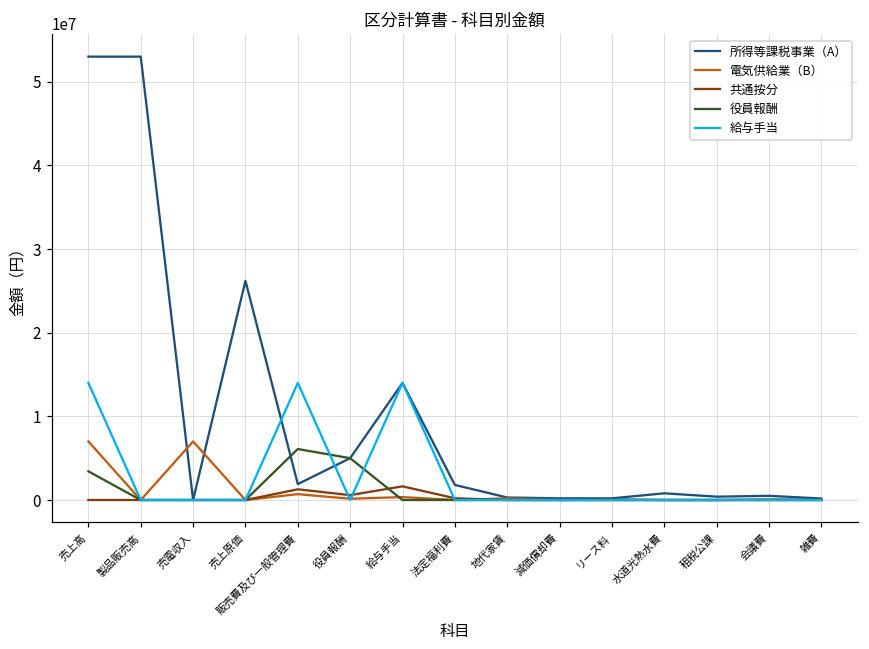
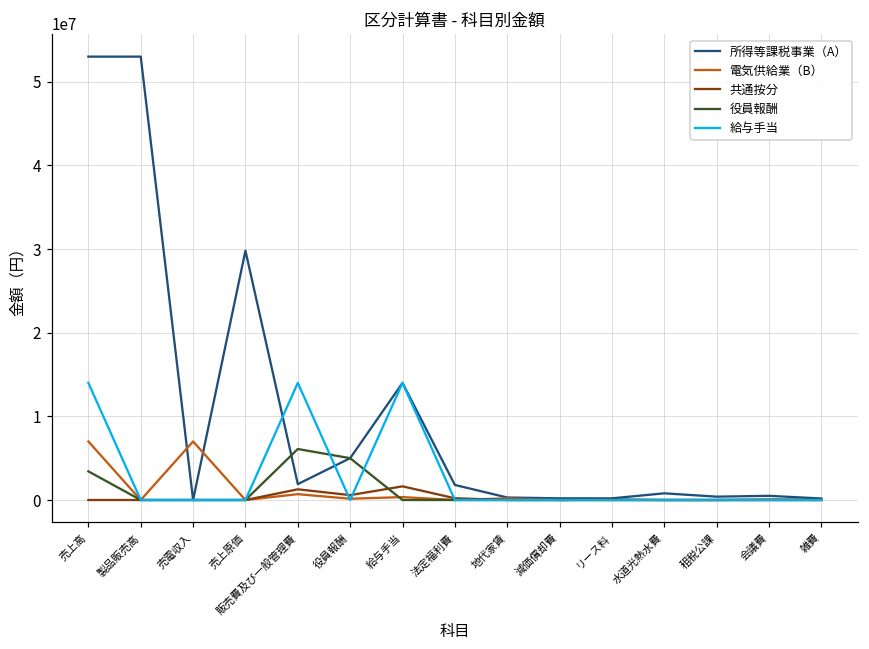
  {
    "所得等課税事業（A）": {
      "売上高": 53000000,
      "製品販売高": 53000000,
-     "売上原価": 26000000,
+     "売上原価": 30000000,
      "販売費及び一般管理費": 2000000,
      "法定福利費": 2000000,
      "水道光熱水費": 1000000,
      "租税公課": 0,
      "会議費": 1000000
    },
    "電気供給業（B）": {
      "売上高": 7000000,
      "売電収入": 7000000,
      "販売費及び一般管理費": 1000000,
      "給与手当": 0
    },
    "共通按分": {
      "売上高": 0,
      "販売費及び一般管理費": 1000000,
      "役員報酬": 1000000,
      "給与手当": 2000000
    },
    "役員報酬": {
      "売上高": 3000000,
      "販売費及び一般管理費": 6000000,
      "給与手当": 0
    },
    "給与手当": {
      "売上高": 14000000,
      "販売費及び一般管理費": 14000000
    }
  }
